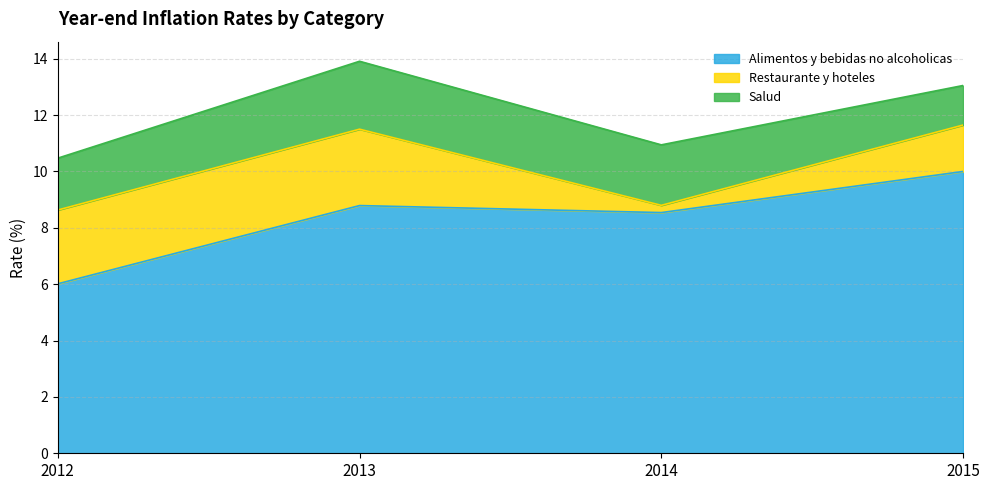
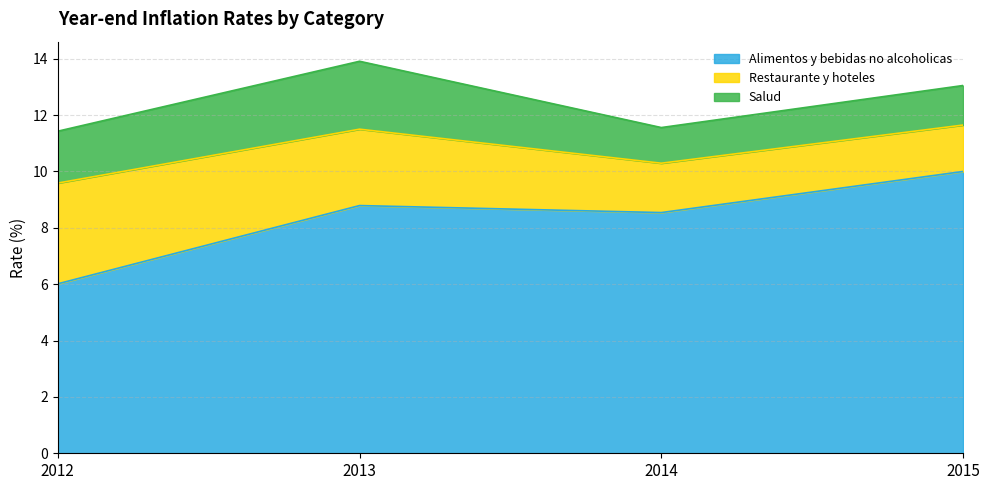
  {
    "Alimentos y bebidas no alcoholicas": {
      "2012": 6.0,
      "2013": 8.8,
      "2014": 8.5,
      "2015": 10.0
    },
    "Restaurante y hoteles": {
-     "2012": 2.6,
+     "2012": 3.6,
      "2013": 2.7,
-     "2014": 0.3,
+     "2014": 1.8,
      "2015": 1.6
    },
    "Salud": {
      "2012": 1.8,
      "2013": 2.4,
-     "2014": 2.1,
+     "2014": 1.3,
      "2015": 1.4
    }
  }
